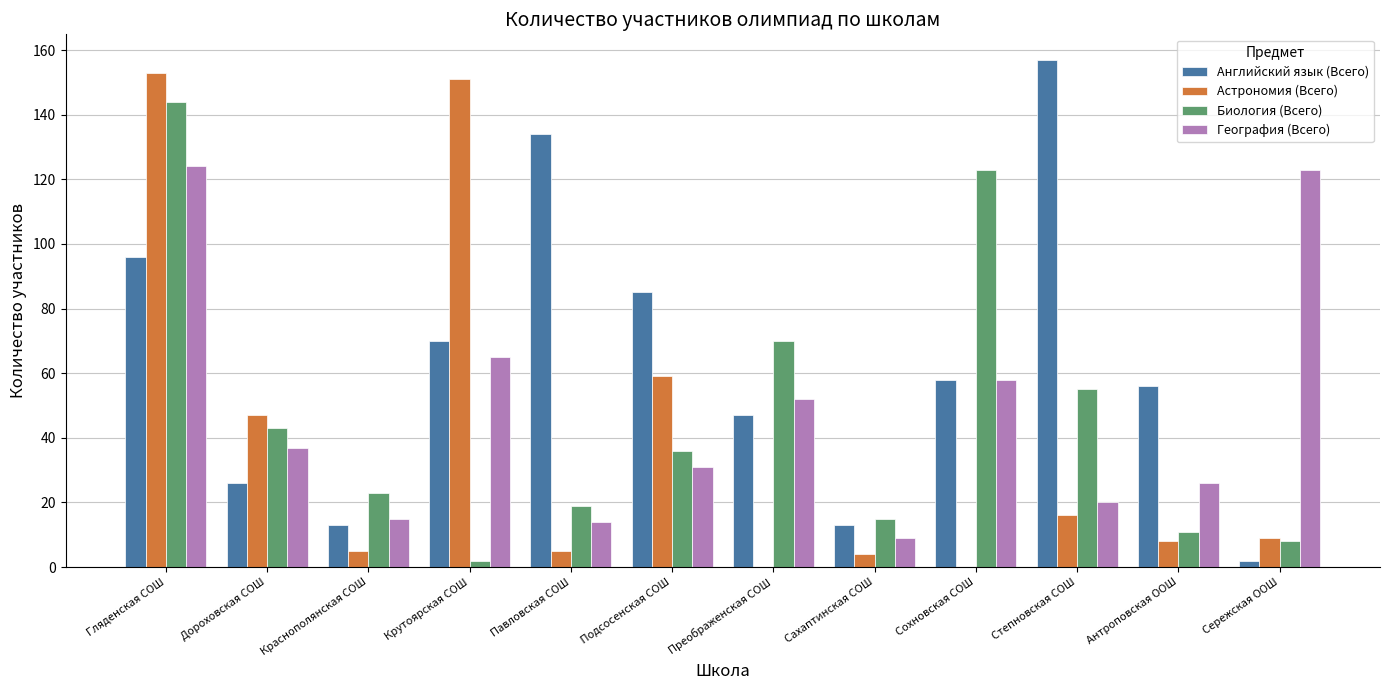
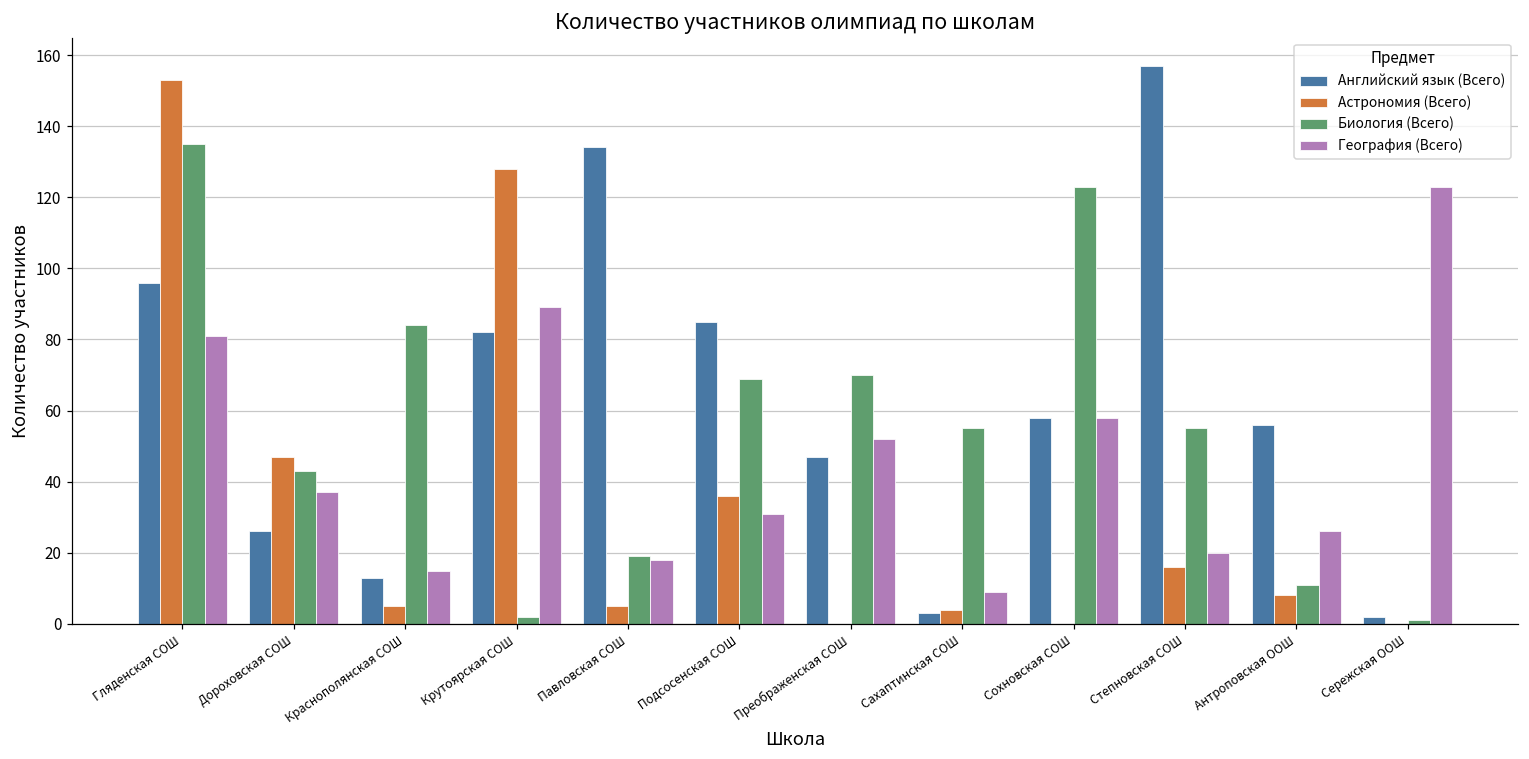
  {
    "Английский язык (Всего)": {
      "Гляденская СОШ": 96,
      "Дороховская СОШ": 26,
      "Краснополянская СОШ": 13,
-     "Крутоярская СОШ": 70,
+     "Крутоярская СОШ": 82,
      "Павловская СОШ": 134,
      "Подсосенская СОШ": 85,
      "Преображенская СОШ": 47,
-     "Сахаптинская СОШ": 13,
+     "Сахаптинская СОШ": 3,
      "Сохновская СОШ": 58,
      "Степновская СОШ": 157,
      "Антроповская ООШ": 56,
      "Сережская ООШ": 2
    },
    "Астрономия (Всего)": {
      "Гляденская СОШ": 153,
      "Дороховская СОШ": 47,
      "Краснополянская СОШ": 5,
-     "Крутоярская СОШ": 151,
+     "Крутоярская СОШ": 128,
      "Павловская СОШ": 5,
-     "Подсосенская СОШ": 59,
+     "Подсосенская СОШ": 36,
      "Преображенская СОШ": 0,
      "Сахаптинская СОШ": 4,
      "Сохновская СОШ": 0,
      "Степновская СОШ": 16,
      "Антроповская ООШ": 8,
-     "Сережская ООШ": 9
+     "Сережская ООШ": 0
    },
    "Биология (Всего)": {
-     "Гляденская СОШ": 144,
+     "Гляденская СОШ": 135,
      "Дороховская СОШ": 43,
-     "Краснополянская СОШ": 23,
+     "Краснополянская СОШ": 84,
      "Крутоярская СОШ": 2,
      "Павловская СОШ": 19,
-     "Подсосенская СОШ": 36,
+     "Подсосенская СОШ": 69,
      "Преображенская СОШ": 70,
-     "Сахаптинская СОШ": 15,
+     "Сахаптинская СОШ": 55,
      "Сохновская СОШ": 123,
      "Степновская СОШ": 55,
      "Антроповская ООШ": 11,
-     "Сережская ООШ": 8
+     "Сережская ООШ": 1
    },
    "География (Всего)": {
-     "Гляденская СОШ": 124,
+     "Гляденская СОШ": 81,
      "Дороховская СОШ": 37,
      "Краснополянская СОШ": 15,
-     "Крутоярская СОШ": 65,
-     "Павловская СОШ": 14,
+     "Крутоярская СОШ": 89,
+     "Павловская СОШ": 18,
      "Подсосенская СОШ": 31,
      "Преображенская СОШ": 52,
      "Сахаптинская СОШ": 9,
      "Сохновская СОШ": 58,
      "Степновская СОШ": 20,
      "Антроповская ООШ": 26,
      "Сережская ООШ": 123
    }
  }
